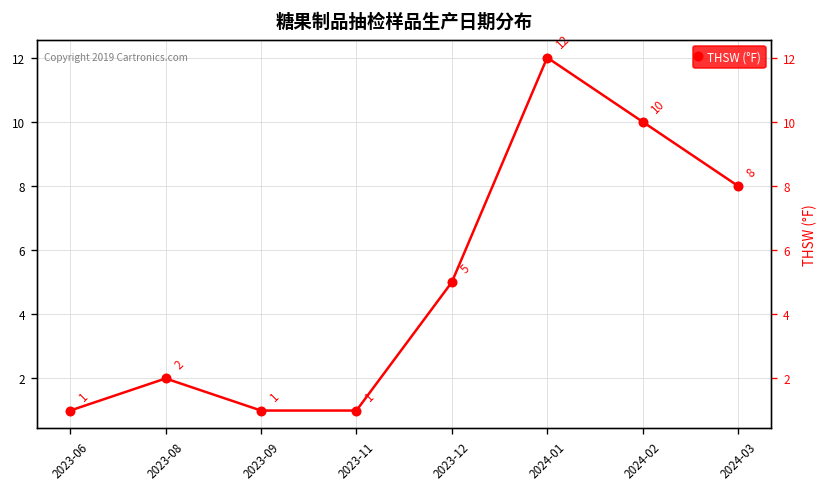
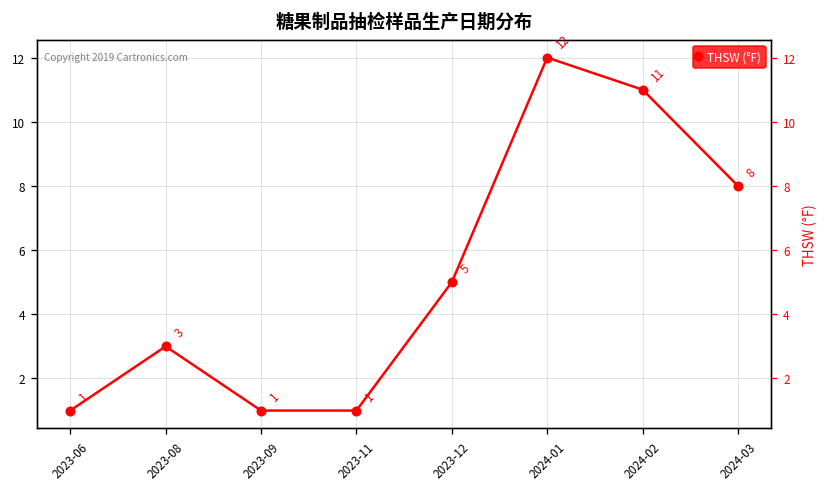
  {
    "2023-06": 1,
-   "2023-08": 2,
+   "2023-08": 3,
    "2023-09": 1,
    "2023-11": 1,
    "2023-12": 5,
    "2024-01": 12,
-   "2024-02": 10,
+   "2024-02": 11,
    "2024-03": 8
  }
